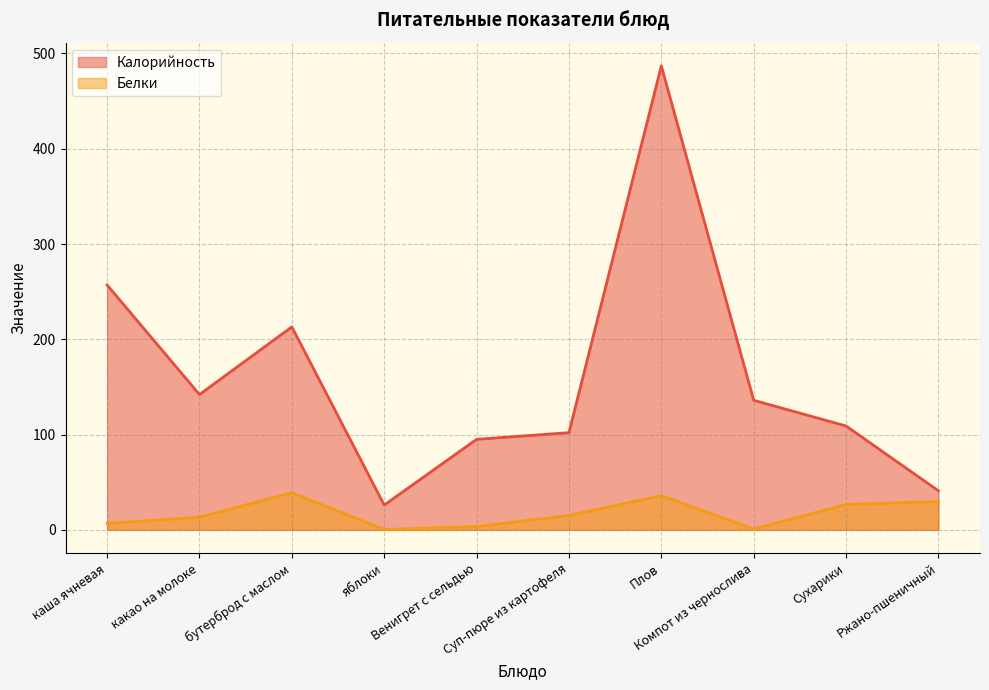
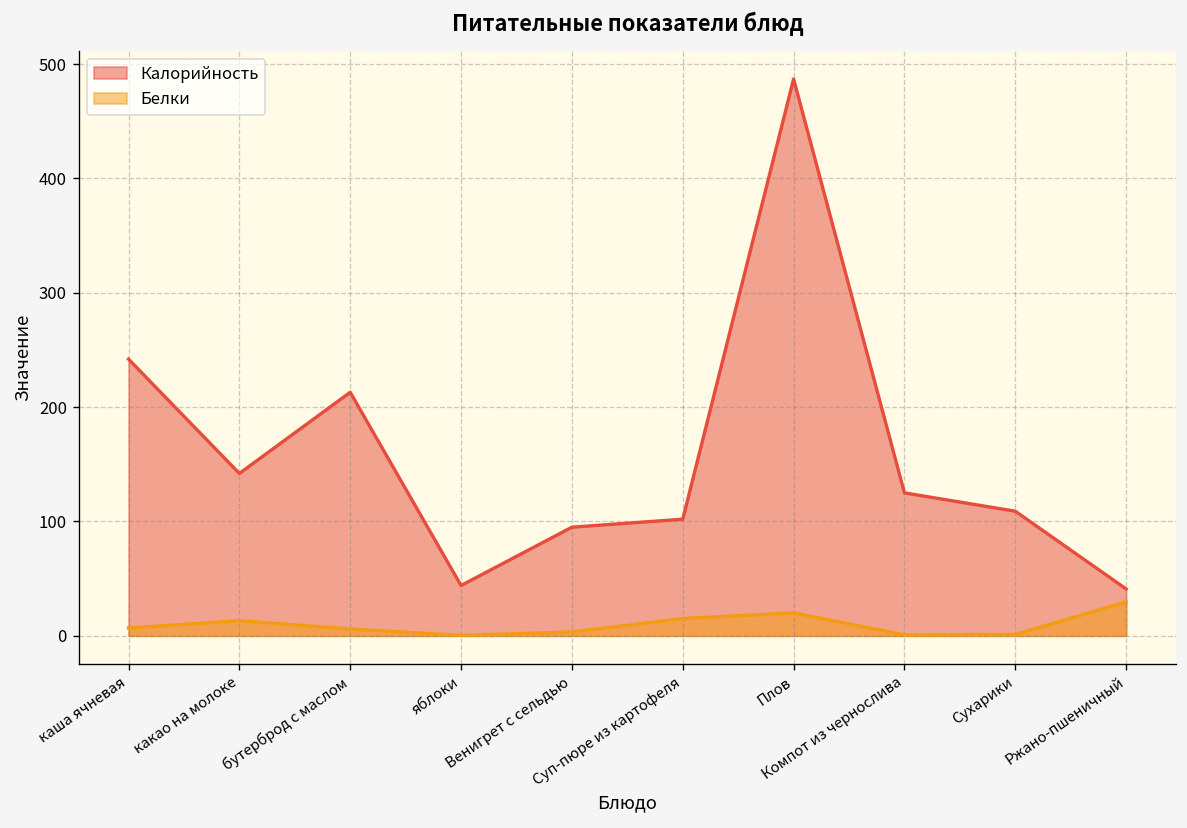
  {
    "Калорийность": {
-     "каша ячневая": 260,
+     "каша ячневая": 240,
      "какао на молоке": 140,
      "бутерброд с маслом": 210,
-     "яблоки": 30,
+     "яблоки": 40,
      "Венигрет с сельдью": 100,
      "Суп-пюре из картофеля": 100,
      "Плов": 490,
-     "Компот из чернослива": 140,
+     "Компот из чернослива": 130,
      "Сухарики": 110,
      "Ржано-пшеничный": 40
    },
    "Белки": {
      "каша ячневая": 10,
      "какао на молоке": 10,
-     "бутерброд с маслом": 40,
+     "бутерброд с маслом": 10,
      "яблоки": 0,
      "Венигрет с сельдью": 0,
      "Суп-пюре из картофеля": 20,
-     "Плов": 40,
+     "Плов": 20,
      "Компот из чернослива": 0,
-     "Сухарики": 30,
+     "Сухарики": 0,
      "Ржано-пшеничный": 30
    }
  }
